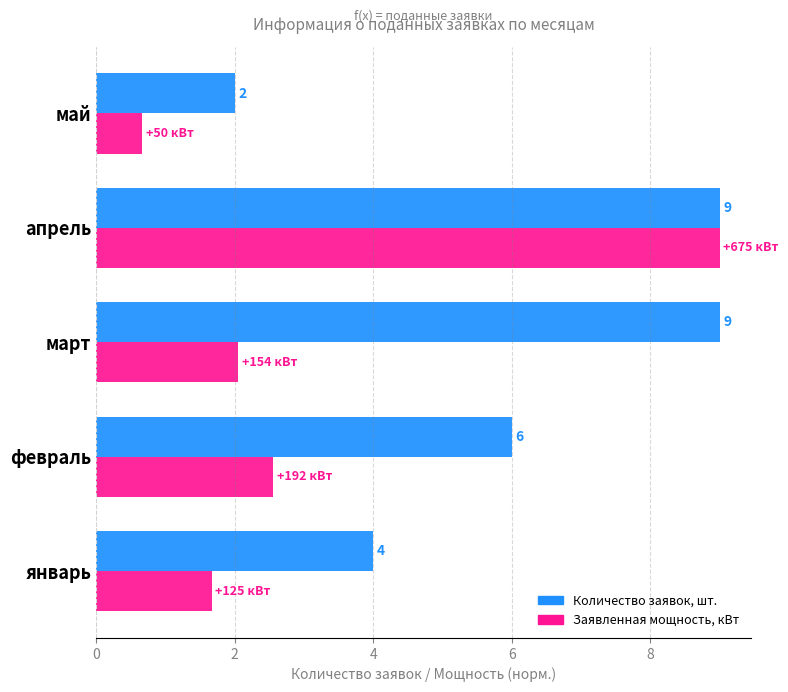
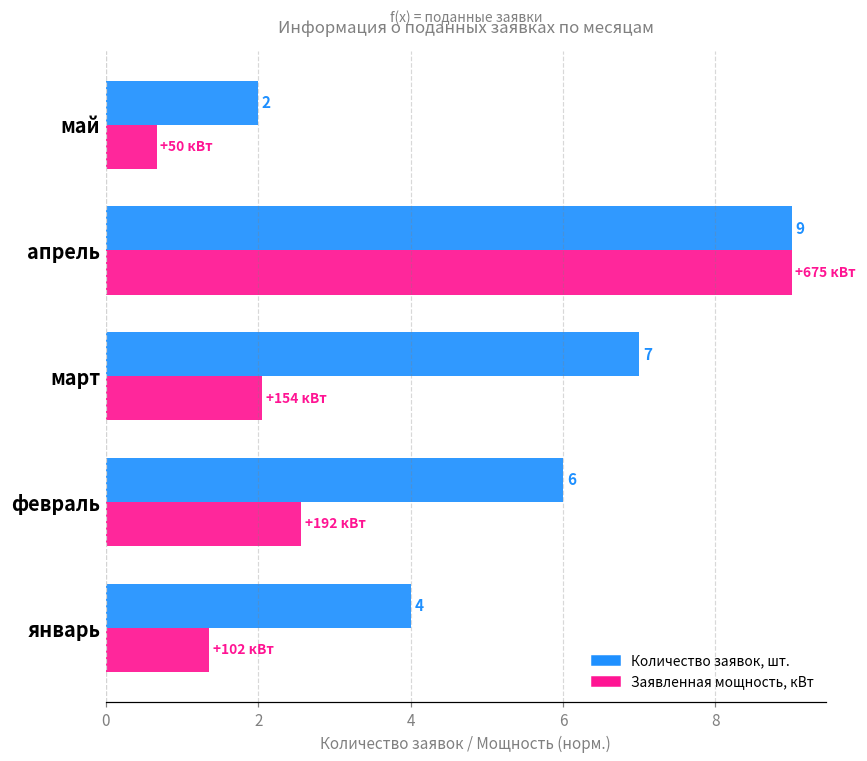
  {
    "Количество заявок, шт.": {
      "май": "2",
      "апрель": "9",
-     "март": "9",
+     "март": "7",
      "февраль": "6",
      "январь": "4"
    },
    "Заявленная мощность, кВт": {
-     "январь": "+125"
+     "январь": "+102"
    }
  }
